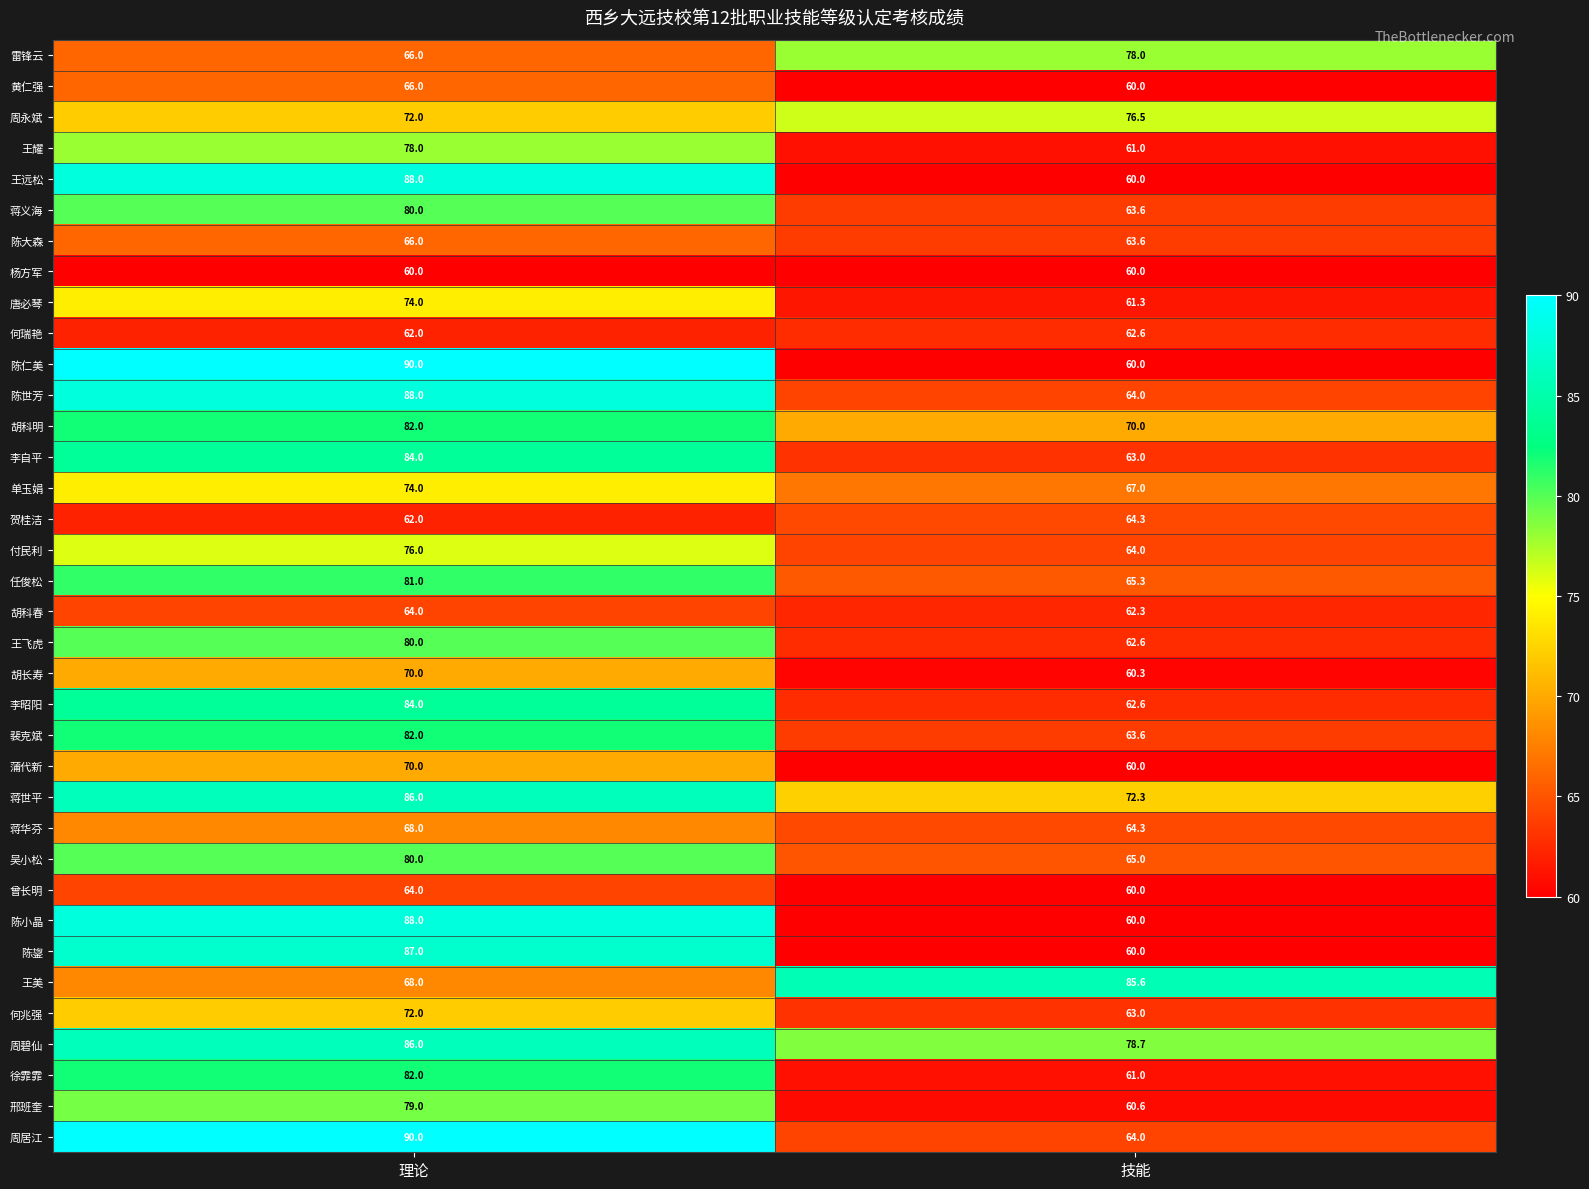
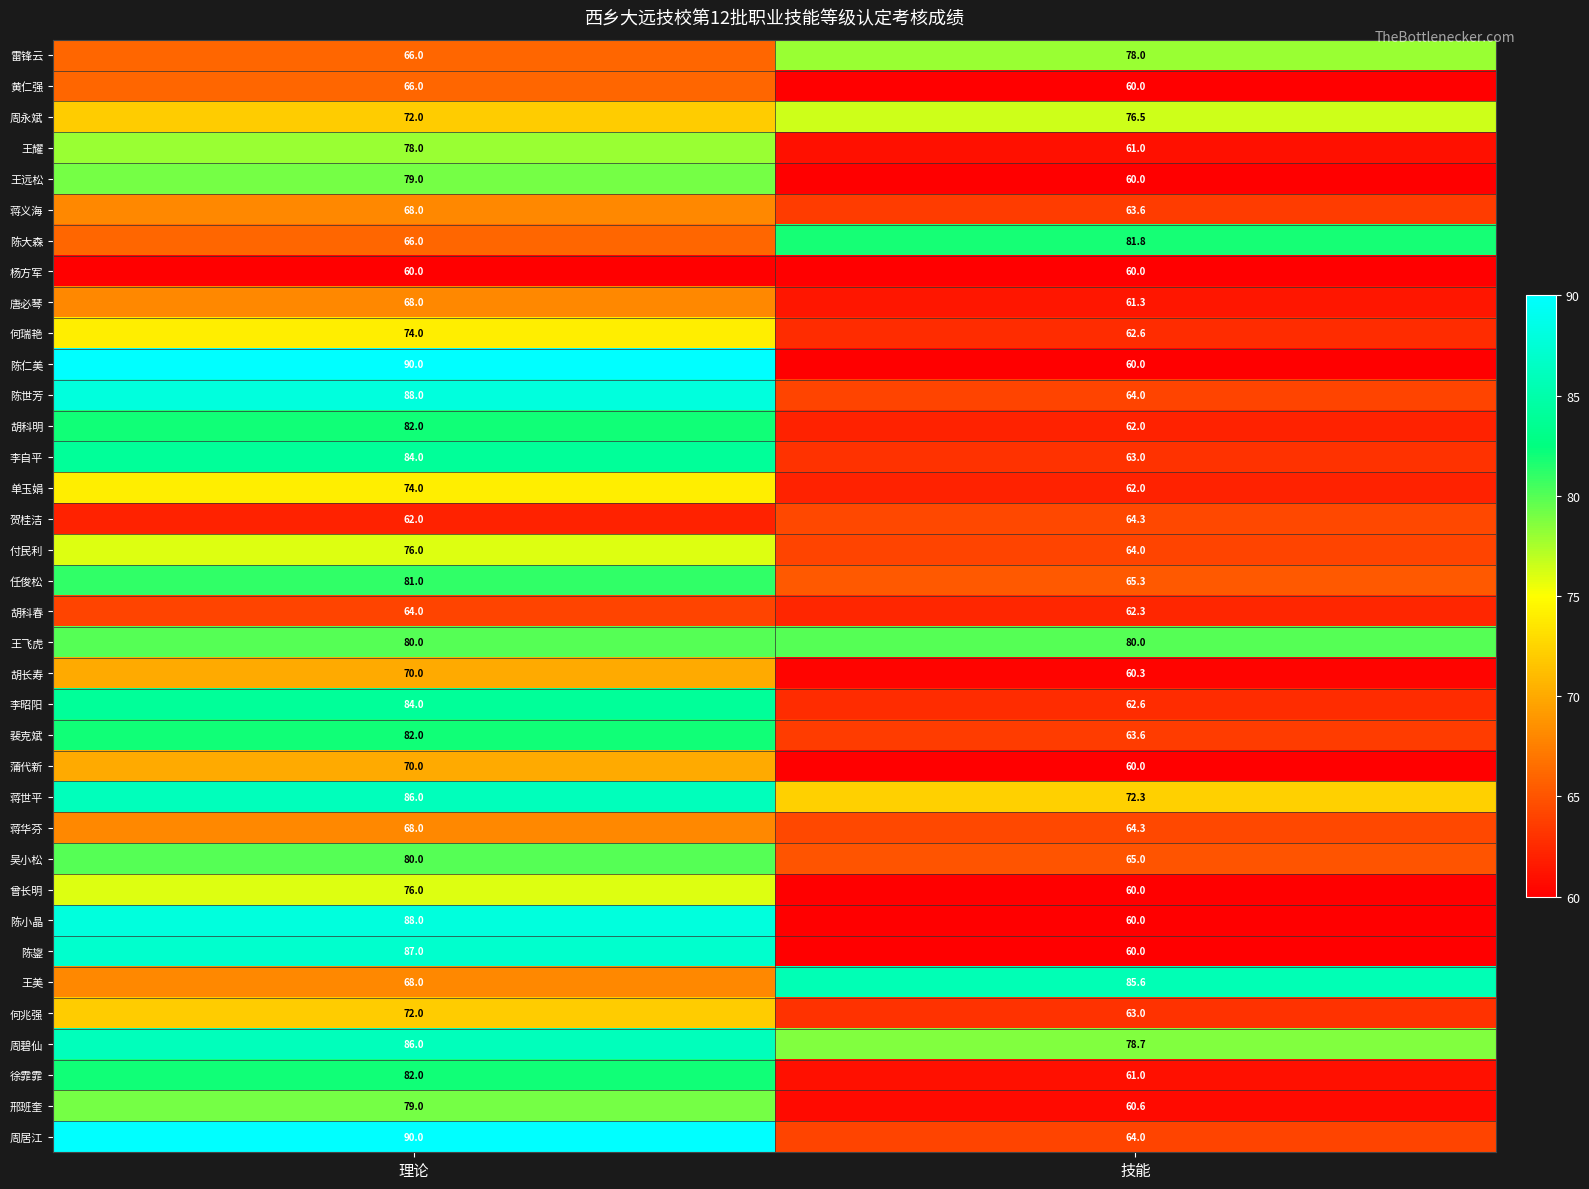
  {
    "雷锋云": {
      "理论": 66.0,
      "技能": 78.0
    },
    "黄仁强": {
      "理论": 66.0,
      "技能": 60.0
    },
    "周永斌": {
      "理论": 72.0,
      "技能": 76.5
    },
    "王耀": {
      "理论": 78.0,
      "技能": 61.0
    },
    "王远松": {
-     "理论": 88.0,
+     "理论": 79.0,
      "技能": 60.0
    },
    "蒋义海": {
-     "理论": 80.0,
+     "理论": 68.0,
      "技能": 63.6
    },
    "陈大森": {
      "理论": 66.0,
-     "技能": 63.6
+     "技能": 81.8
    },
    "杨方军": {
      "理论": 60.0,
      "技能": 60.0
    },
    "唐必琴": {
-     "理论": 74.0,
+     "理论": 68.0,
      "技能": 61.3
    },
    "何瑞艳": {
-     "理论": 62.0,
+     "理论": 74.0,
      "技能": 62.6
    },
    "陈仁美": {
      "理论": 90.0,
      "技能": 60.0
    },
    "陈世芳": {
      "理论": 88.0,
      "技能": 64.0
    },
    "胡科明": {
      "理论": 82.0,
-     "技能": 70.0
+     "技能": 62.0
    },
    "李自平": {
      "理论": 84.0,
      "技能": 63.0
    },
    "单玉娟": {
      "理论": 74.0,
-     "技能": 67.0
+     "技能": 62.0
    },
    "贺桂洁": {
      "理论": 62.0,
      "技能": 64.3
    },
    "付民利": {
      "理论": 76.0,
      "技能": 64.0
    },
    "任俊松": {
      "理论": 81.0,
      "技能": 65.3
    },
    "胡科春": {
      "理论": 64.0,
      "技能": 62.3
    },
    "王飞虎": {
      "理论": 80.0,
-     "技能": 62.6
+     "技能": 80.0
    },
    "胡长寿": {
      "理论": 70.0,
      "技能": 60.3
    },
    "李昭阳": {
      "理论": 84.0,
      "技能": 62.6
    },
    "裴克斌": {
      "理论": 82.0,
      "技能": 63.6
    },
    "蒲代新": {
      "理论": 70.0,
      "技能": 60.0
    },
    "蒋世平": {
      "理论": 86.0,
      "技能": 72.3
    },
    "蒋华芬": {
      "理论": 68.0,
      "技能": 64.3
    },
    "吴小松": {
      "理论": 80.0,
      "技能": 65.0
    },
    "曾长明": {
-     "理论": 64.0,
+     "理论": 76.0,
      "技能": 60.0
    },
    "陈小晶": {
      "理论": 88.0,
      "技能": 60.0
    },
    "陈鋆": {
      "理论": 87.0,
      "技能": 60.0
    },
    "王美": {
      "理论": 68.0,
      "技能": 85.6
    },
    "何兆强": {
      "理论": 72.0,
      "技能": 63.0
    },
    "周碧仙": {
      "理论": 86.0,
      "技能": 78.7
    },
    "徐霏霏": {
      "理论": 82.0,
      "技能": 61.0
    },
    "邢班奎": {
      "理论": 79.0,
      "技能": 60.6
    },
    "周居江": {
      "理论": 90.0,
      "技能": 64.0
    }
  }
